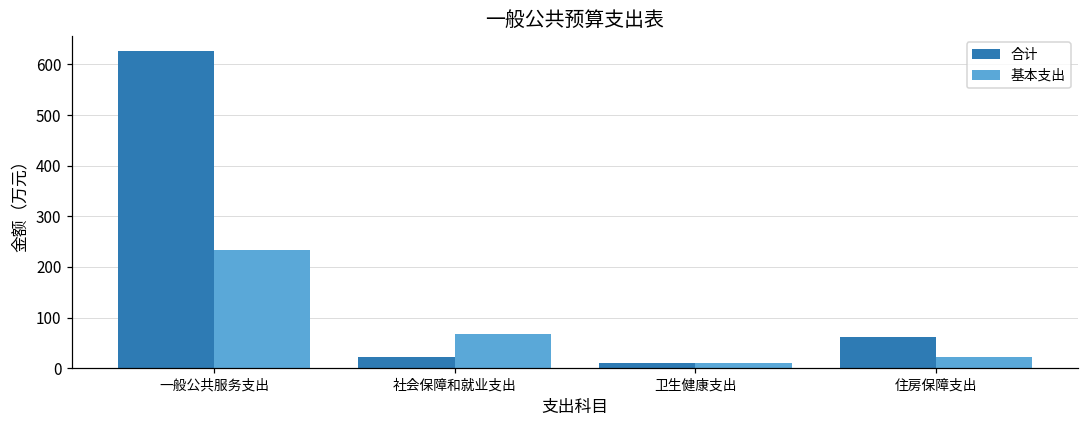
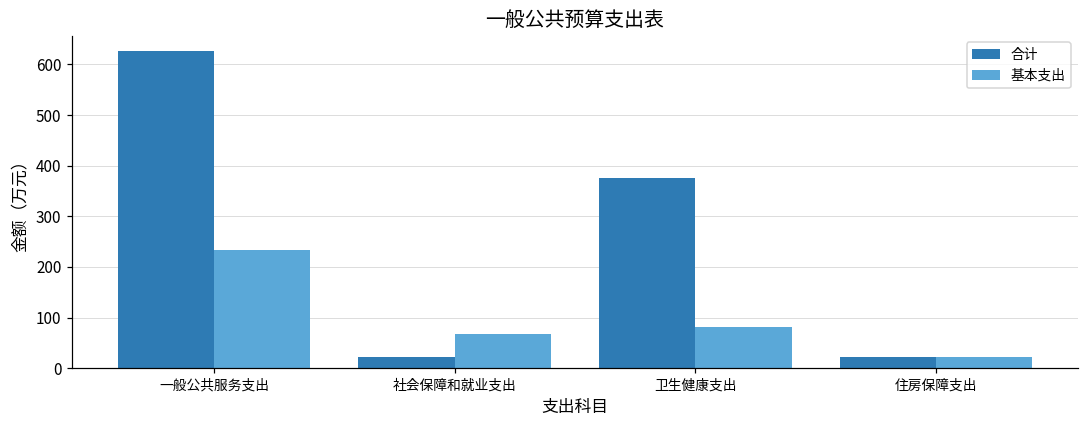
  {
    "合计": {
      "一般公共服务支出": 630,
      "社会保障和就业支出": 20,
-     "卫生健康支出": 10,
-     "住房保障支出": 60
+     "卫生健康支出": 380,
+     "住房保障支出": 20
    },
    "基本支出": {
      "一般公共服务支出": 230,
      "社会保障和就业支出": 70,
-     "卫生健康支出": 10,
+     "卫生健康支出": 80,
      "住房保障支出": 20
    }
  }
